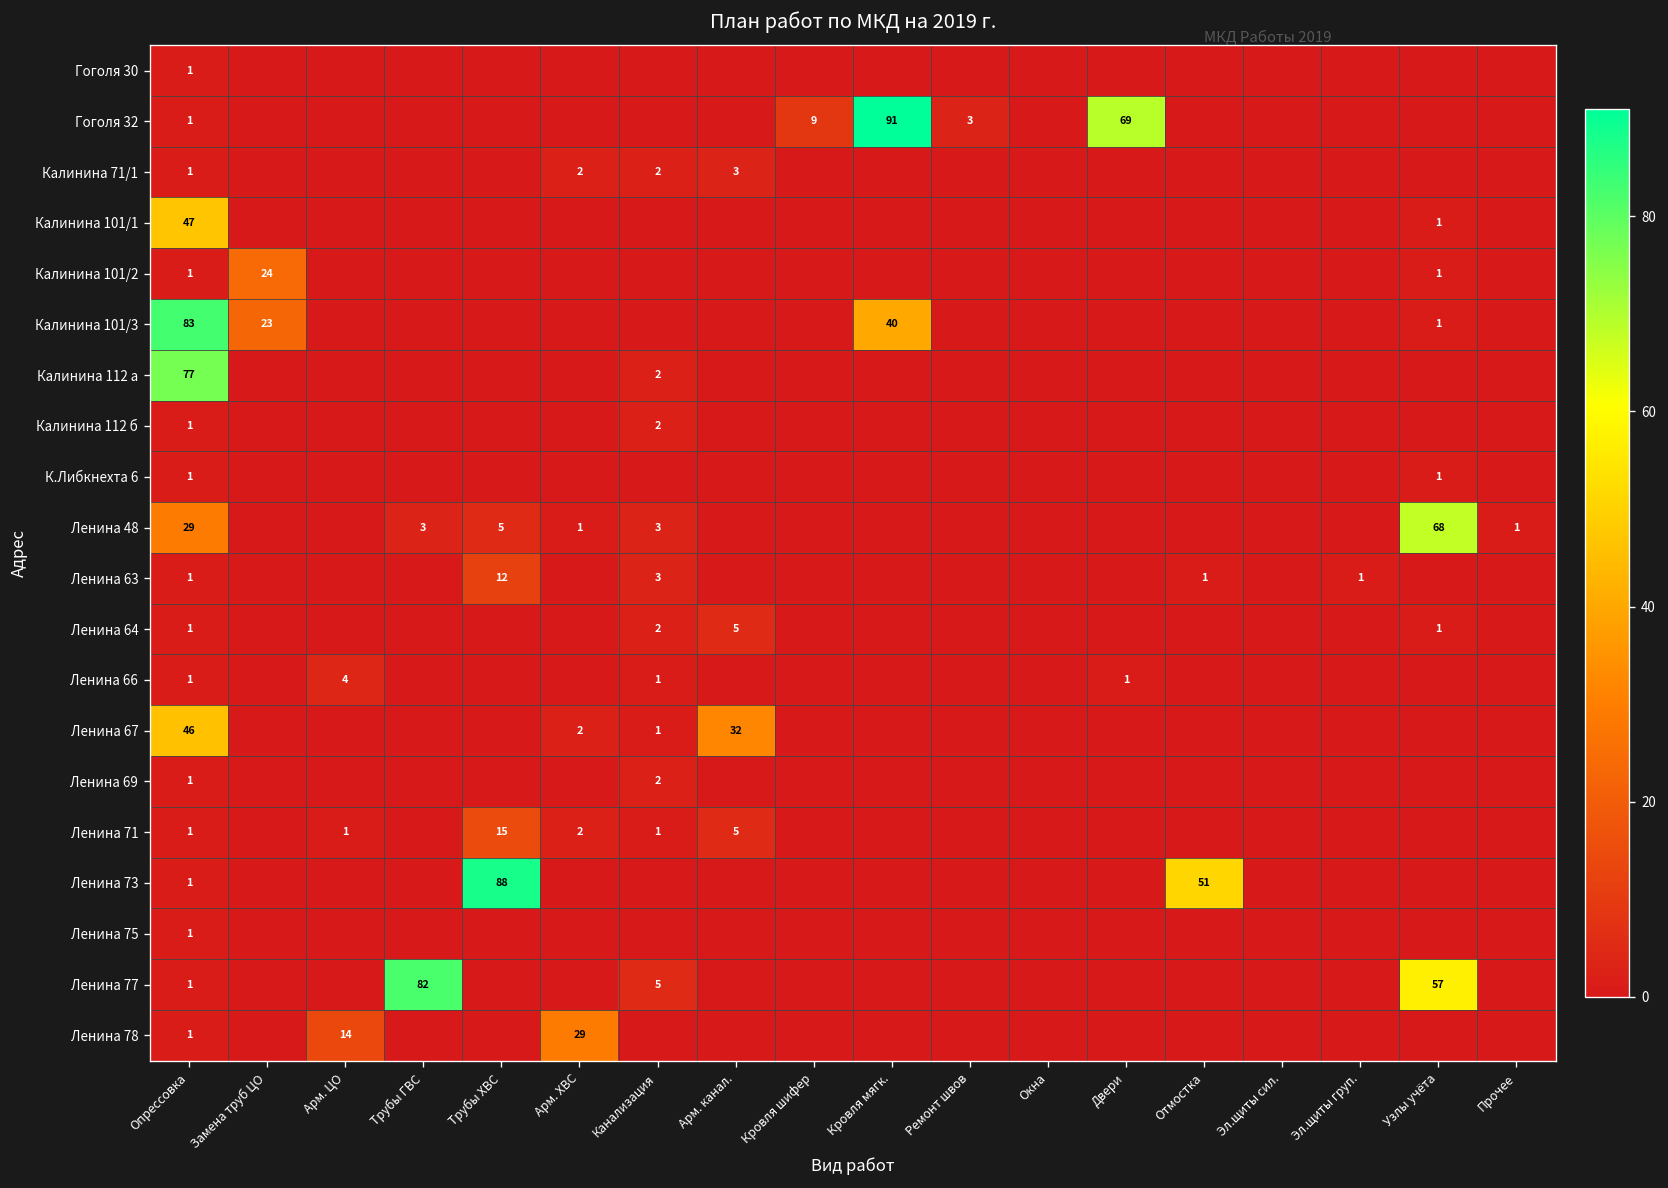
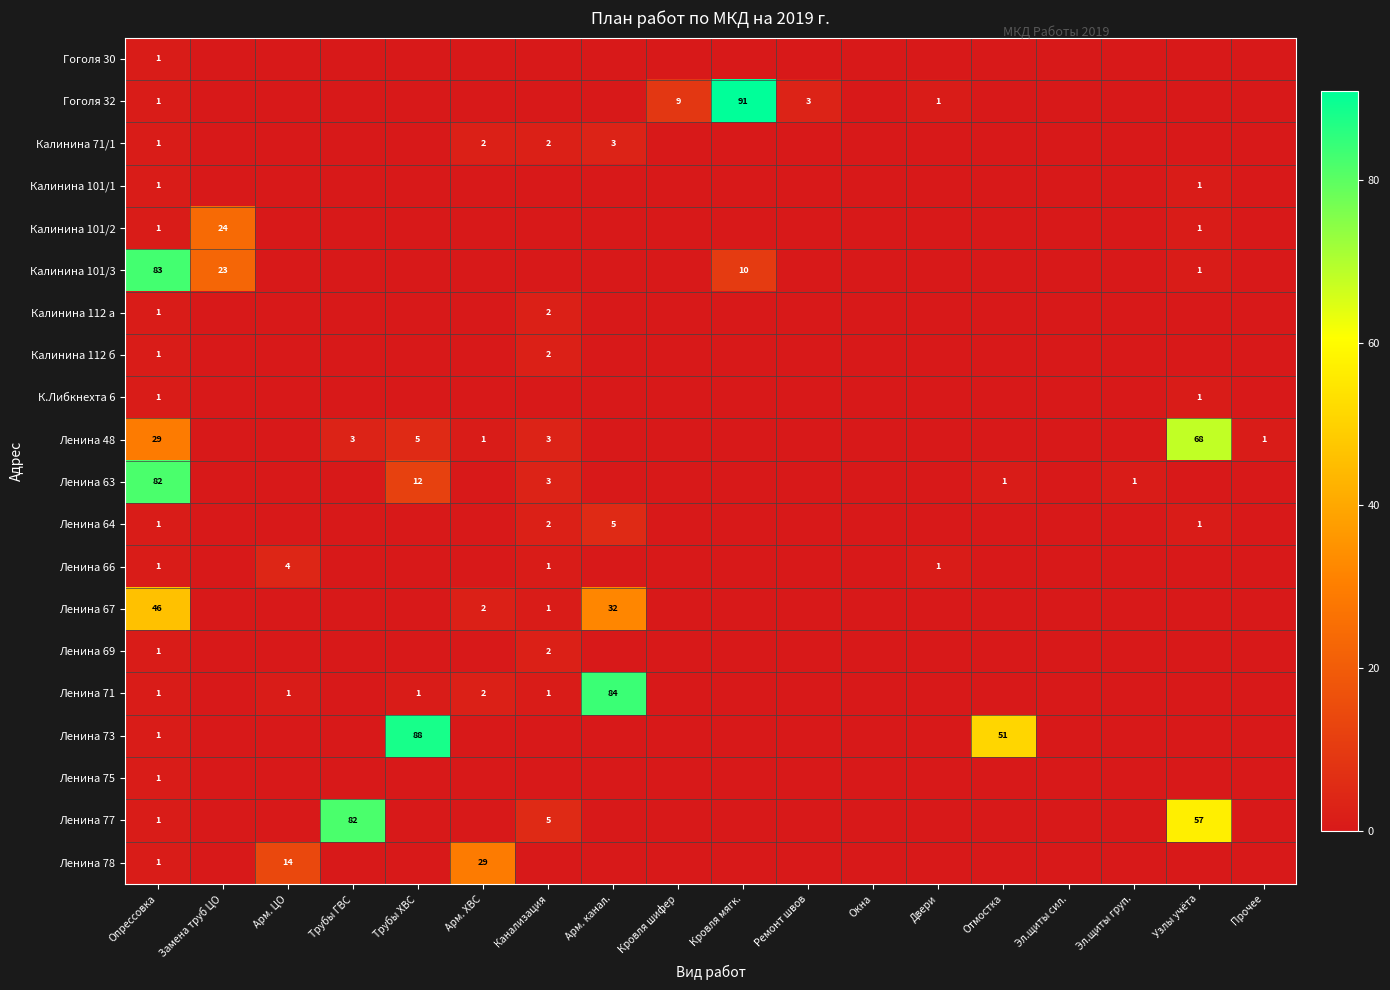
  {
    "Гоголя 30": {
      "Опрессовка": 1
    },
    "Гоголя 32": {
      "Опрессовка": 1,
      "Кровля шифер": 9,
      "Кровля мягк.": 91,
      "Ремонт швов": 3,
-     "Двери": 69
+     "Двери": 1
    },
    "Калинина 71/1": {
      "Опрессовка": 1,
      "Арм. ХВС": 2,
      "Канализация": 2,
      "Арм. канал.": 3
    },
    "Калинина 101/1": {
-     "Опрессовка": 47,
+     "Опрессовка": 1,
      "Узлы учёта": 1
    },
    "Калинина 101/2": {
      "Опрессовка": 1,
      "Замена труб ЦО": 24,
      "Узлы учёта": 1
    },
    "Калинина 101/3": {
      "Опрессовка": 83,
      "Замена труб ЦО": 23,
-     "Кровля мягк.": 40,
+     "Кровля мягк.": 10,
      "Узлы учёта": 1
    },
    "Калинина 112 а": {
-     "Опрессовка": 77,
+     "Опрессовка": 1,
      "Канализация": 2
    },
    "Калинина 112 б": {
      "Опрессовка": 1,
      "Канализация": 2
    },
    "К.Либкнехта 6": {
      "Опрессовка": 1,
      "Узлы учёта": 1
    },
    "Ленина 48": {
      "Опрессовка": 29,
      "Трубы ГВС": 3,
      "Трубы ХВС": 5,
      "Арм. ХВС": 1,
      "Канализация": 3,
      "Узлы учёта": 68,
      "Прочее": 1
    },
    "Ленина 63": {
-     "Опрессовка": 1,
+     "Опрессовка": 82,
      "Трубы ХВС": 12,
      "Канализация": 3,
      "Отмостка": 1,
      "Эл.щиты груп.": 1
    },
    "Ленина 64": {
      "Опрессовка": 1,
      "Канализация": 2,
      "Арм. канал.": 5,
      "Узлы учёта": 1
    },
    "Ленина 66": {
      "Опрессовка": 1,
      "Арм. ЦО": 4,
      "Канализация": 1,
      "Двери": 1
    },
    "Ленина 67": {
      "Опрессовка": 46,
      "Арм. ХВС": 2,
      "Канализация": 1,
      "Арм. канал.": 32
    },
    "Ленина 69": {
      "Опрессовка": 1,
      "Канализация": 2
    },
    "Ленина 71": {
      "Опрессовка": 1,
      "Арм. ЦО": 1,
-     "Трубы ХВС": 15,
+     "Трубы ХВС": 1,
      "Арм. ХВС": 2,
      "Канализация": 1,
-     "Арм. канал.": 5
+     "Арм. канал.": 84
    },
    "Ленина 73": {
      "Опрессовка": 1,
      "Трубы ХВС": 88,
      "Отмостка": 51
    },
    "Ленина 75": {
      "Опрессовка": 1
    },
    "Ленина 77": {
      "Опрессовка": 1,
      "Трубы ГВС": 82,
      "Канализация": 5,
      "Узлы учёта": 57
    },
    "Ленина 78": {
      "Опрессовка": 1,
      "Арм. ЦО": 14,
      "Арм. ХВС": 29
    }
  }
